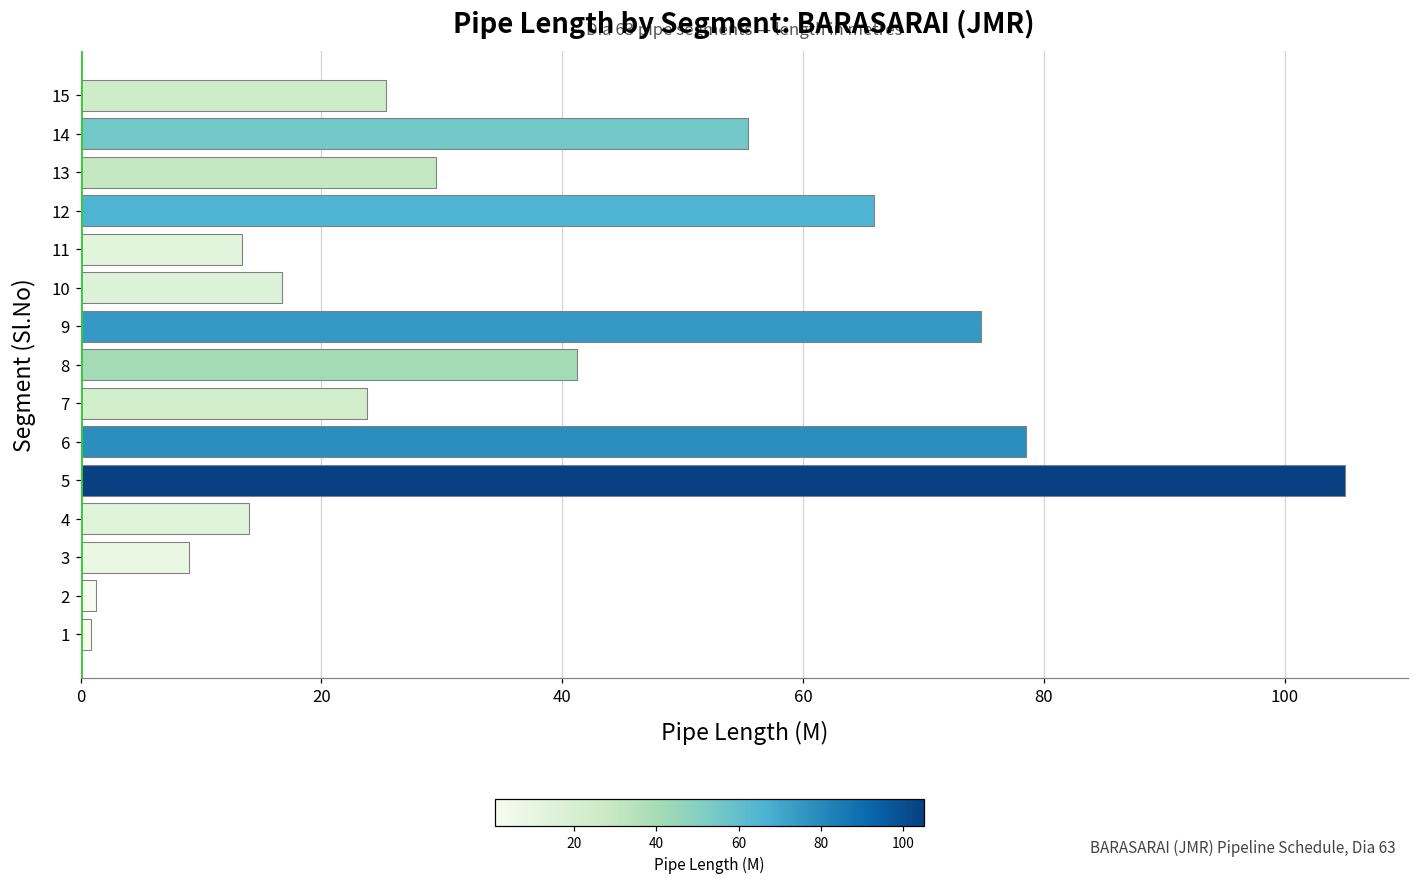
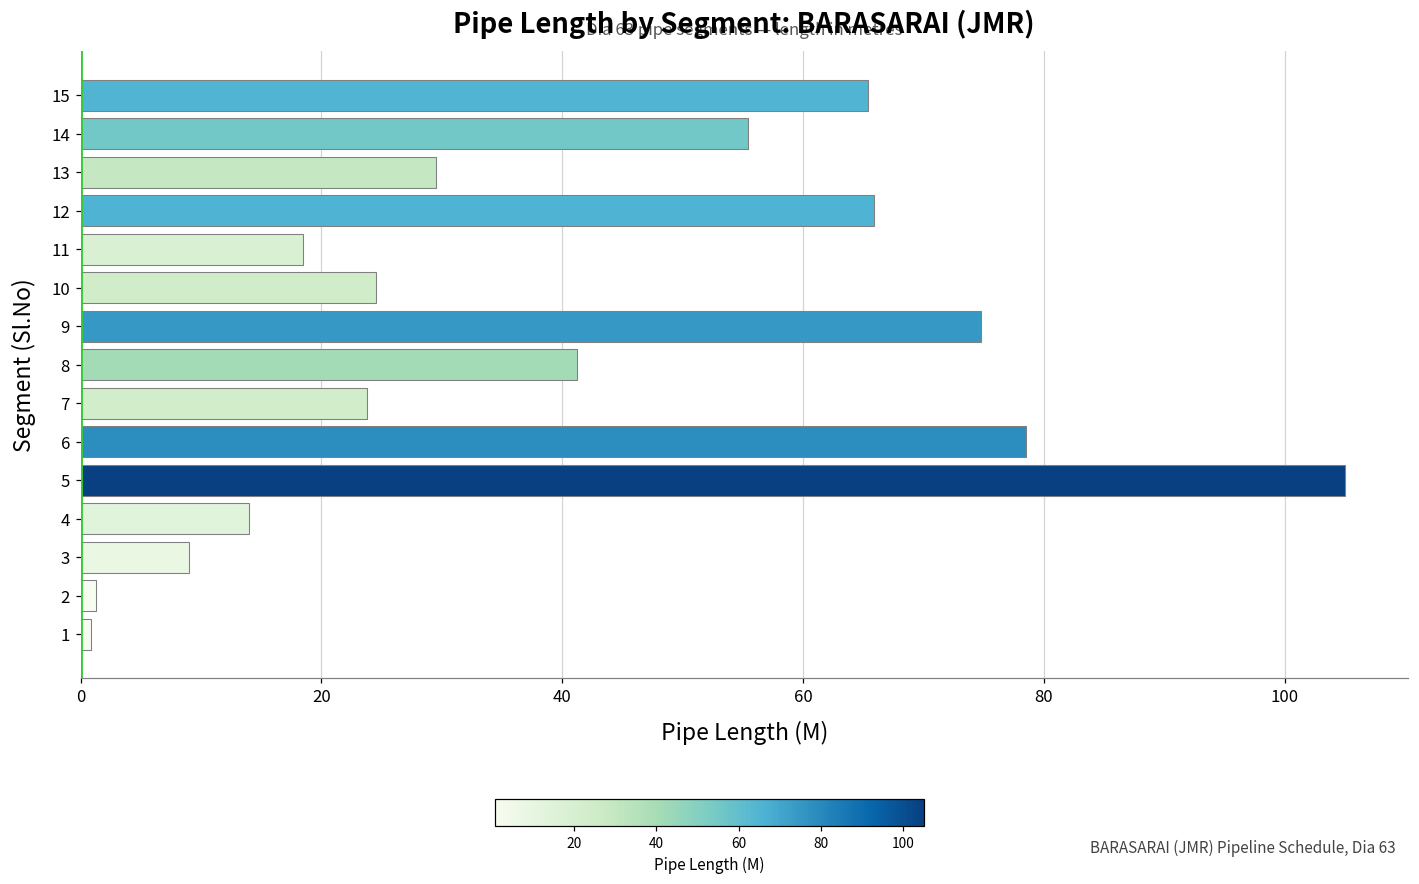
  {
-   "15": 25.4,
+   "15": 65.4,
    "14": 55.4,
    "13": 29.5,
    "12": 65.9,
-   "11": 13.4,
-   "10": 16.7,
+   "11": 18.5,
+   "10": 24.5,
    "9": 74.8,
    "8": 41.2,
    "7": 23.8,
    "6": 78.5,
    "5": 105.0,
    "4": 14.0,
    "3": 9.0,
    "2": 1.3,
    "1": 0.9
  }
